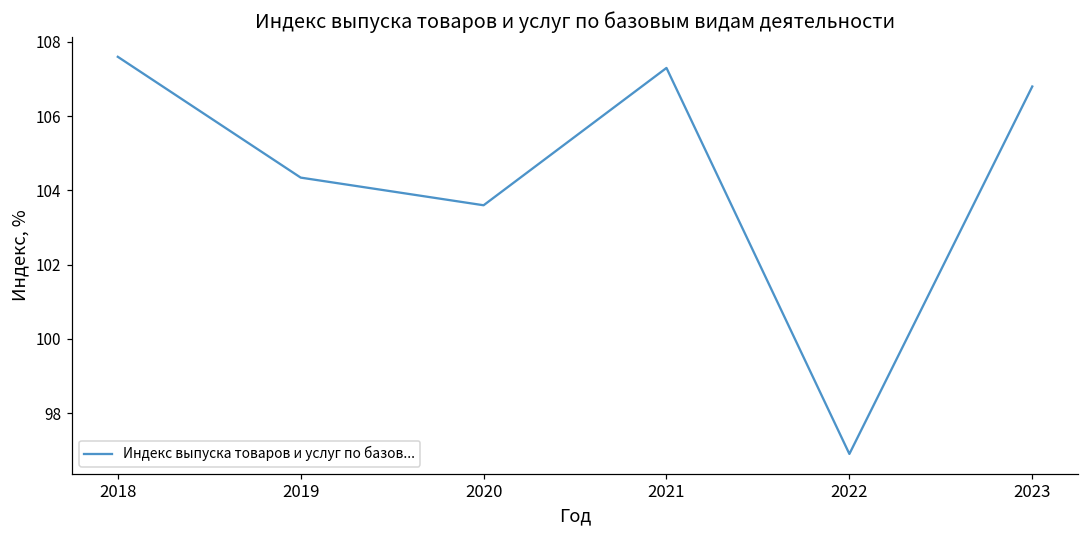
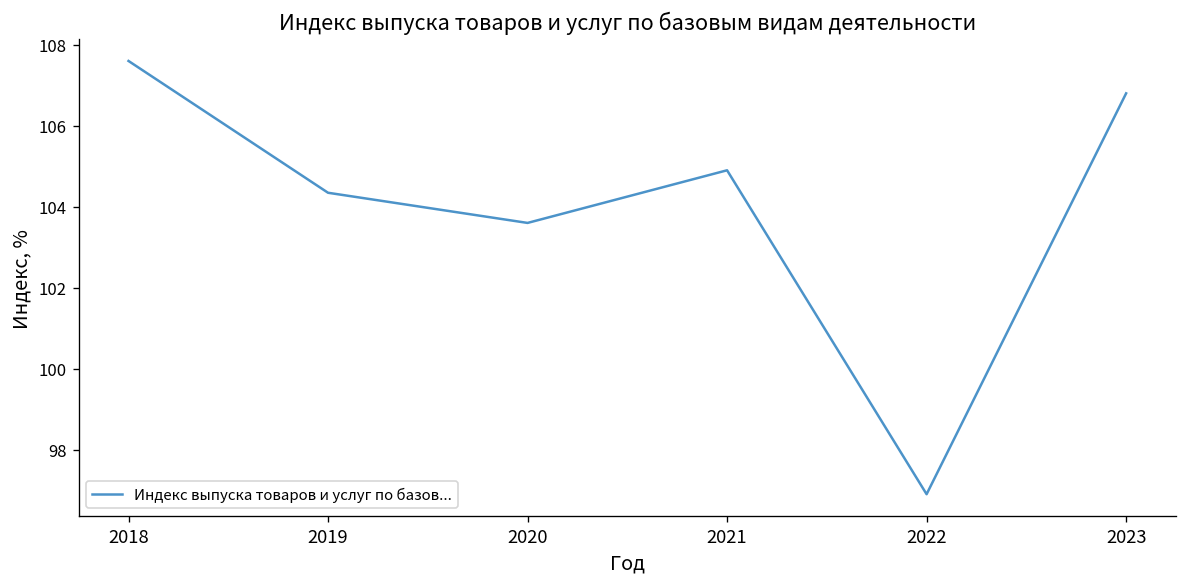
  {
    "2018": 107.6,
    "2019": 104.3,
    "2020": 103.6,
-   "2021": 107.3,
+   "2021": 104.9,
    "2022": 96.9,
    "2023": 106.8
  }
